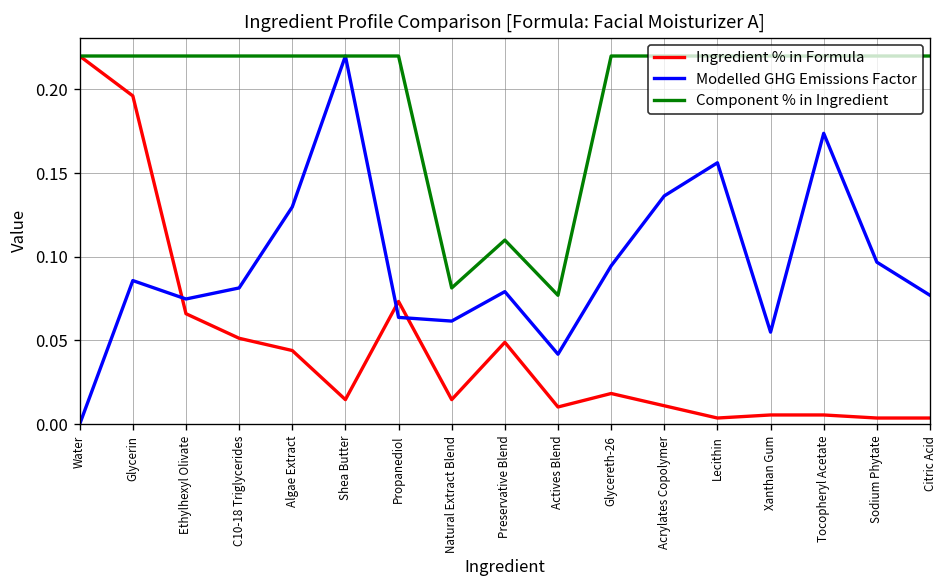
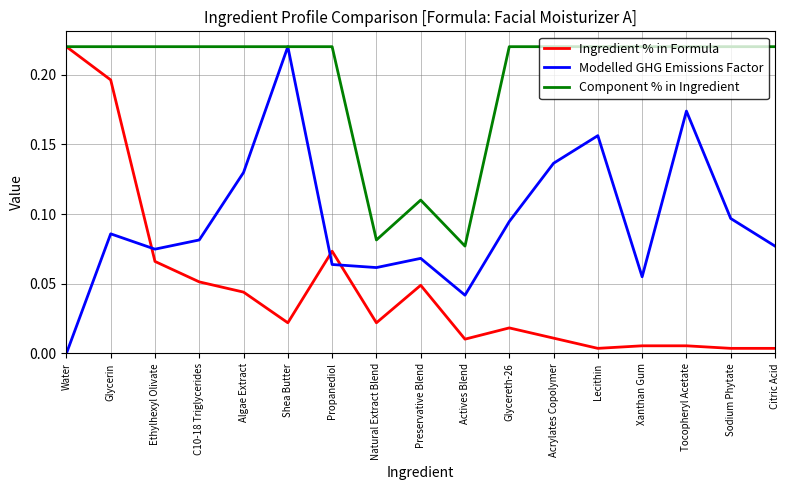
  {
    "Ingredient % in Formula": {
      "Glycerin": 0.196,
      "Ethylhexyl Olivate": 0.066,
      "C10-18 Triglycerides": 0.051,
      "Algae Extract": 0.044,
-     "Shea Butter": 0.015,
+     "Shea Butter": 0.022,
      "Propanediol": 0.073,
-     "Natural Extract Blend": 0.015,
+     "Natural Extract Blend": 0.022,
      "Preservative Blend": 0.049,
      "Actives Blend": 0.010,
      "Glycereth-26": 0.018,
      "Acrylates Copolymer": 0.011,
      "Lecithin": 0.004,
      "Xanthan Gum": 0.006,
      "Tocopheryl Acetate": 0.006,
      "Sodium Phytate": 0.004,
      "Citric Acid": 0.004
    },
    "Modelled GHG Emissions Factor": {
      "Water": 0.000,
      "Glycerin": 0.086,
      "Ethylhexyl Olivate": 0.075,
      "C10-18 Triglycerides": 0.081,
      "Algae Extract": 0.130,
      "Propanediol": 0.064,
      "Natural Extract Blend": 0.062,
-     "Preservative Blend": 0.079,
+     "Preservative Blend": 0.068,
      "Actives Blend": 0.042,
      "Glycereth-26": 0.095,
      "Acrylates Copolymer": 0.136,
      "Lecithin": 0.156,
      "Xanthan Gum": 0.055,
      "Tocopheryl Acetate": 0.174,
      "Sodium Phytate": 0.097,
      "Citric Acid": 0.077
    },
    "Component % in Ingredient": {
      "Glycerin": 0.220,
      "Ethylhexyl Olivate": 0.220,
      "C10-18 Triglycerides": 0.220,
      "Algae Extract": 0.220,
      "Propanediol": 0.220,
      "Natural Extract Blend": 0.081,
      "Preservative Blend": 0.110,
      "Actives Blend": 0.077,
      "Glycereth-26": 0.220,
      "Citric Acid": 0.220
    }
  }
